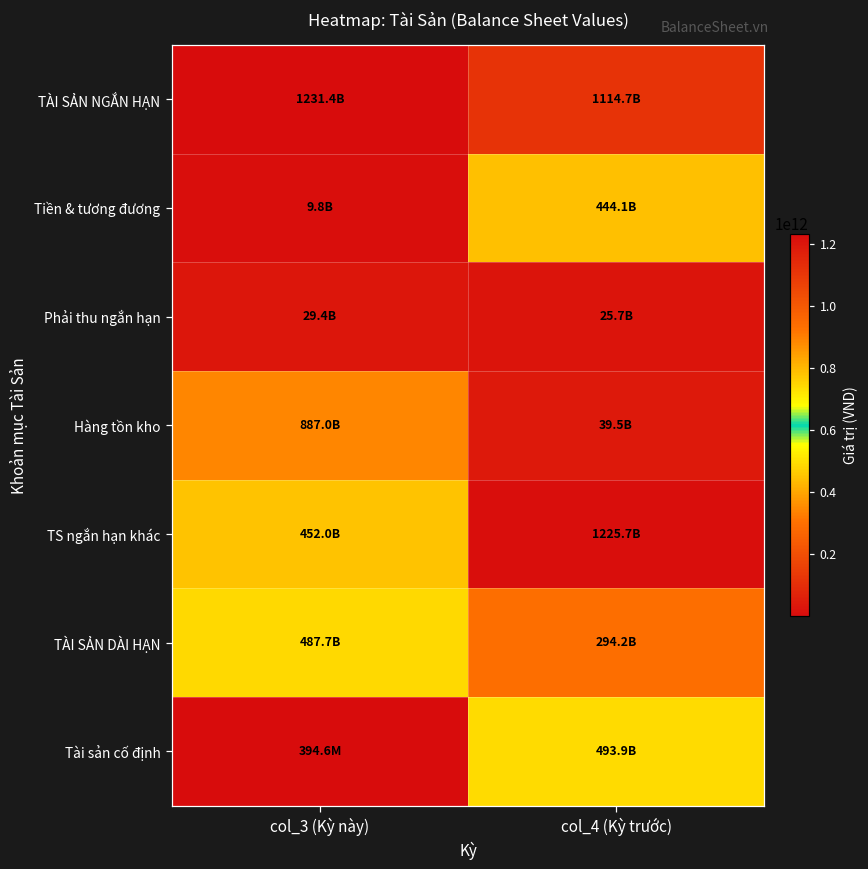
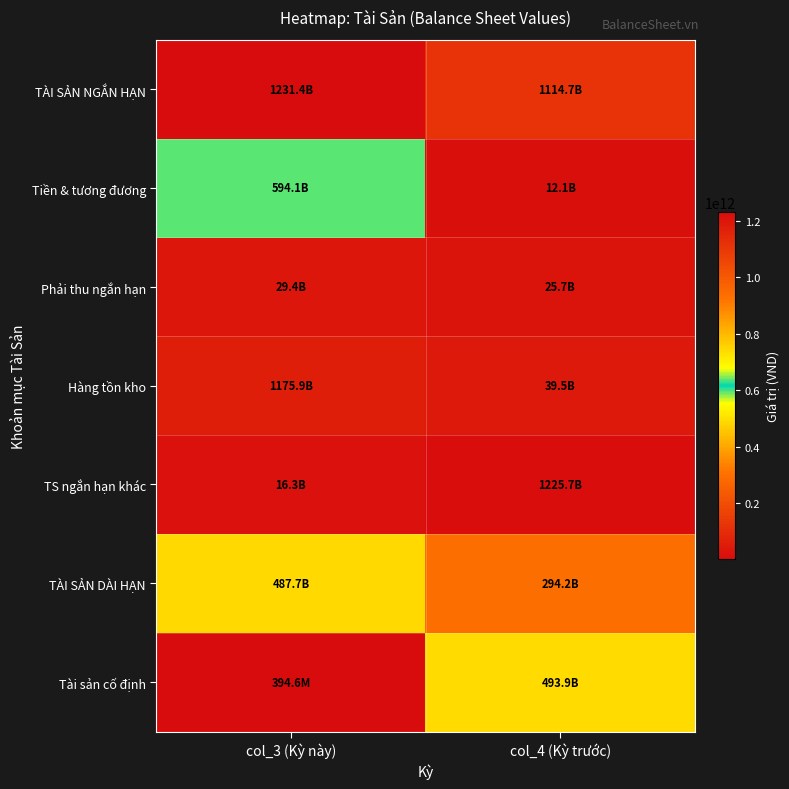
  {
    "TÀI SẢN NGẮN HẠN": {
      "col_3 (Kỳ này)": "1231.4B",
      "col_4 (Kỳ trước)": "1114.7B"
    },
    "Tiền & tương đương": {
-     "col_3 (Kỳ này)": "9.8B",
-     "col_4 (Kỳ trước)": "444.1B"
+     "col_3 (Kỳ này)": "594.1B",
+     "col_4 (Kỳ trước)": "12.1B"
    },
    "Phải thu ngắn hạn": {
      "col_3 (Kỳ này)": "29.4B",
      "col_4 (Kỳ trước)": "25.7B"
    },
    "Hàng tồn kho": {
-     "col_3 (Kỳ này)": "887.0B",
+     "col_3 (Kỳ này)": "1175.9B",
      "col_4 (Kỳ trước)": "39.5B"
    },
    "TS ngắn hạn khác": {
-     "col_3 (Kỳ này)": "452.0B",
+     "col_3 (Kỳ này)": "16.3B",
      "col_4 (Kỳ trước)": "1225.7B"
    },
    "TÀI SẢN DÀI HẠN": {
      "col_3 (Kỳ này)": "487.7B",
      "col_4 (Kỳ trước)": "294.2B"
    },
    "Tài sản cố định": {
      "col_3 (Kỳ này)": "394.6M",
      "col_4 (Kỳ trước)": "493.9B"
    }
  }
